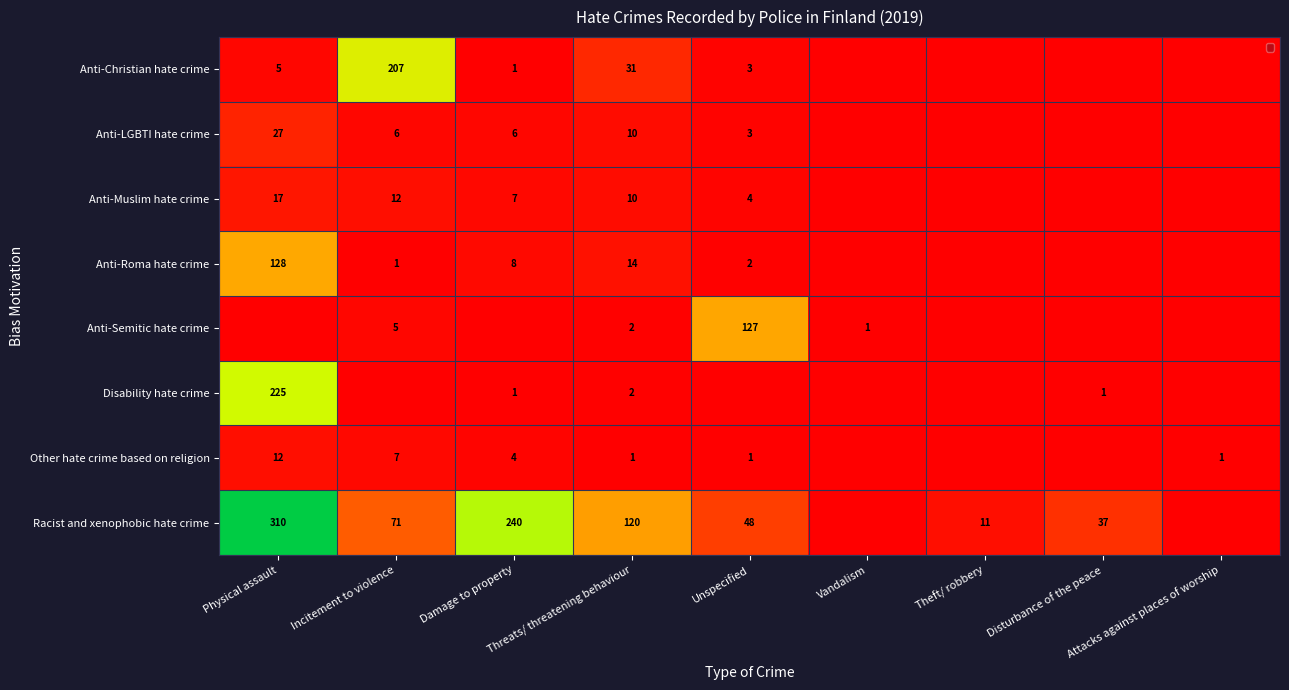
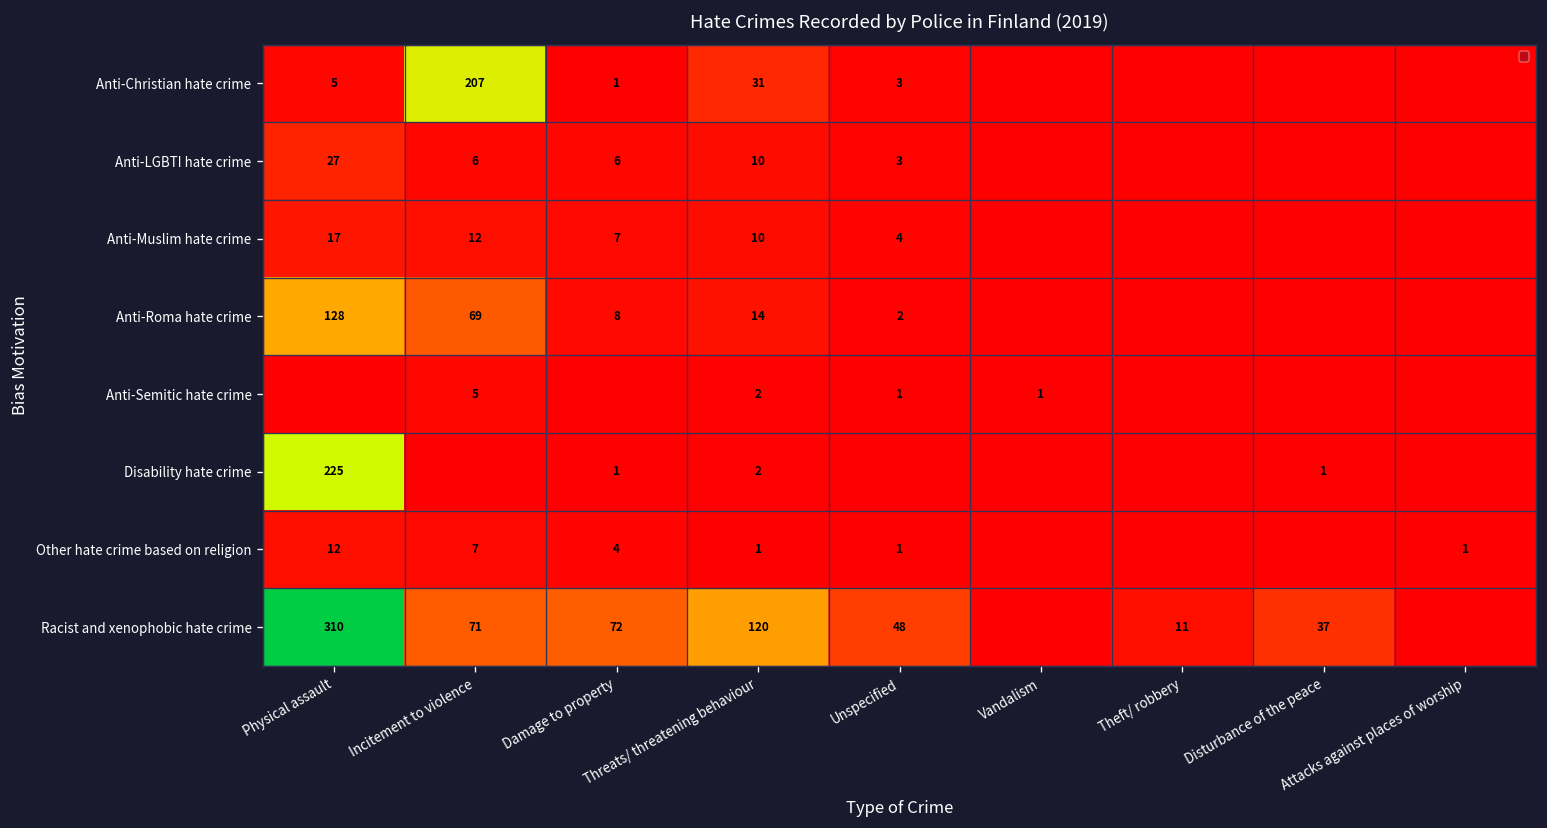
  {
    "Anti-Christian hate crime": {
      "Physical assault": 5,
      "Incitement to violence": 207,
      "Damage to property": 1,
      "Threats/ threatening behaviour": 31,
      "Unspecified": 3
    },
    "Anti-LGBTI hate crime": {
      "Physical assault": 27,
      "Incitement to violence": 6,
      "Damage to property": 6,
      "Threats/ threatening behaviour": 10,
      "Unspecified": 3
    },
    "Anti-Muslim hate crime": {
      "Physical assault": 17,
      "Incitement to violence": 12,
      "Damage to property": 7,
      "Threats/ threatening behaviour": 10,
      "Unspecified": 4
    },
    "Anti-Roma hate crime": {
      "Physical assault": 128,
-     "Incitement to violence": 1,
+     "Incitement to violence": 69,
      "Damage to property": 8,
      "Threats/ threatening behaviour": 14,
      "Unspecified": 2
    },
    "Anti-Semitic hate crime": {
      "Incitement to violence": 5,
      "Threats/ threatening behaviour": 2,
-     "Unspecified": 127,
+     "Unspecified": 1,
      "Vandalism": 1
    },
    "Disability hate crime": {
      "Physical assault": 225,
      "Damage to property": 1,
      "Threats/ threatening behaviour": 2,
      "Disturbance of the peace": 1
    },
    "Other hate crime based on religion": {
      "Physical assault": 12,
      "Incitement to violence": 7,
      "Damage to property": 4,
      "Threats/ threatening behaviour": 1,
      "Unspecified": 1,
      "Attacks against places of worship": 1
    },
    "Racist and xenophobic hate crime": {
      "Physical assault": 310,
      "Incitement to violence": 71,
-     "Damage to property": 240,
+     "Damage to property": 72,
      "Threats/ threatening behaviour": 120,
      "Unspecified": 48,
      "Theft/ robbery": 11,
      "Disturbance of the peace": 37
    }
  }
